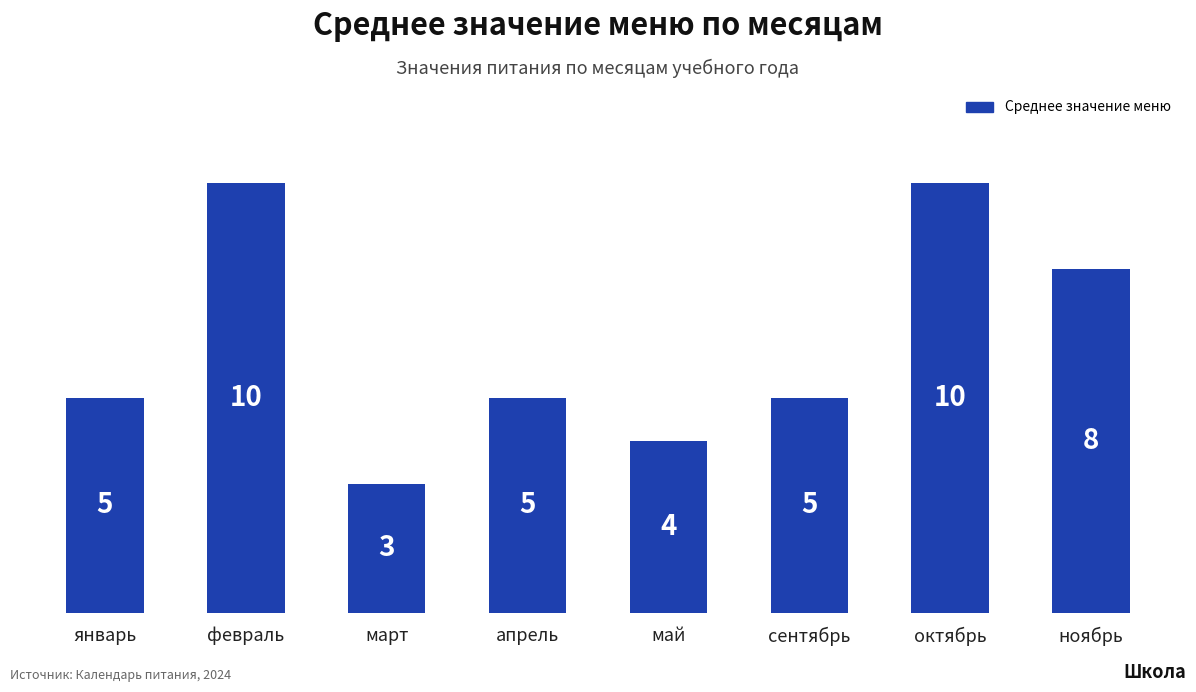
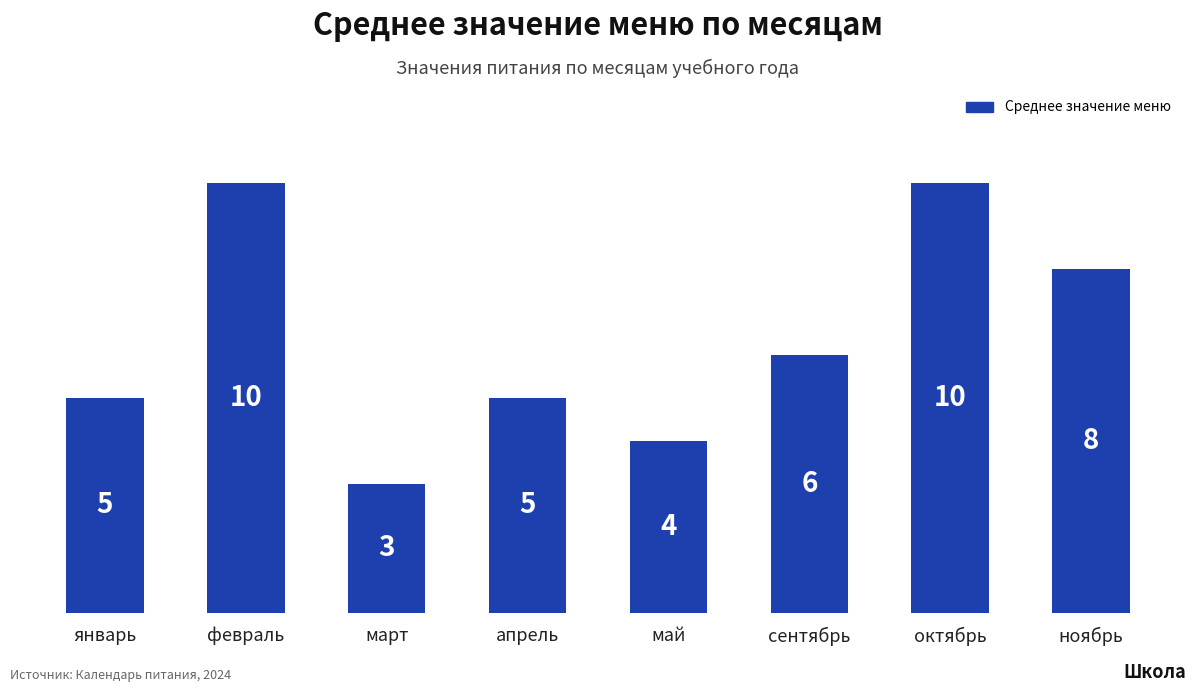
  {
    "январь": 5,
    "февраль": 10,
    "март": 3,
    "апрель": 5,
    "май": 4,
-   "сентябрь": 5,
+   "сентябрь": 6,
    "октябрь": 10,
    "ноябрь": 8
  }
